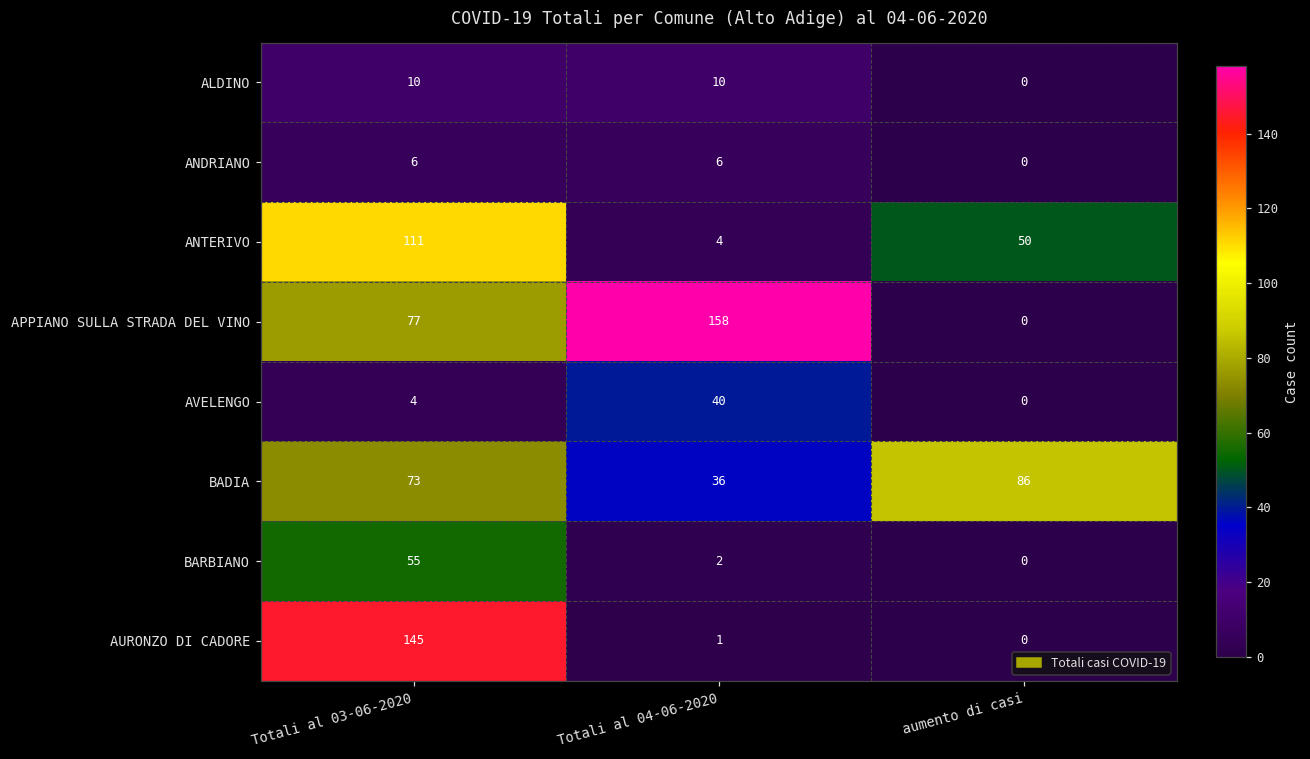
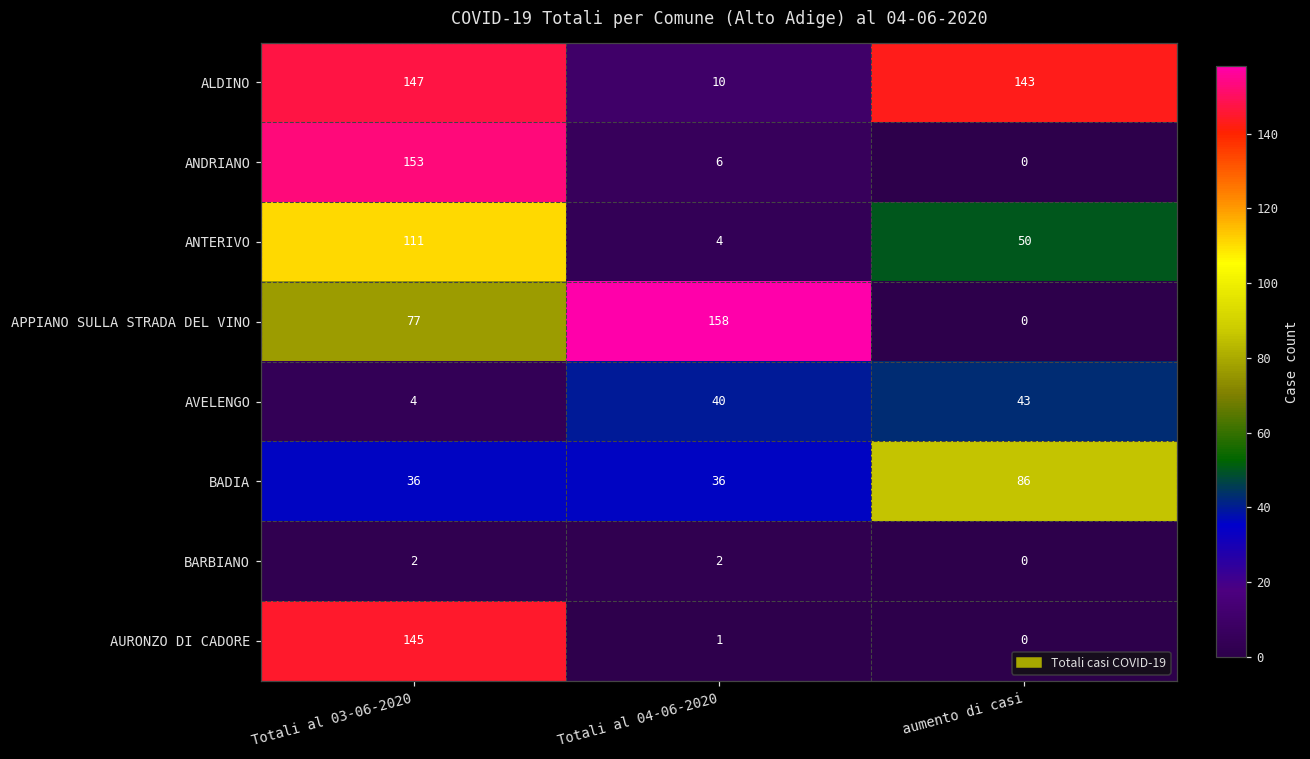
  {
    "ALDINO": {
-     "Totali al 03-06-2020": 10,
+     "Totali al 03-06-2020": 147,
      "Totali al 04-06-2020": 10,
-     "aumento di casi": 0
+     "aumento di casi": 143
    },
    "ANDRIANO": {
-     "Totali al 03-06-2020": 6,
+     "Totali al 03-06-2020": 153,
      "Totali al 04-06-2020": 6,
      "aumento di casi": 0
    },
    "ANTERIVO": {
      "Totali al 03-06-2020": 111,
      "Totali al 04-06-2020": 4,
      "aumento di casi": 50
    },
    "APPIANO SULLA STRADA DEL VINO": {
      "Totali al 03-06-2020": 77,
      "Totali al 04-06-2020": 158,
      "aumento di casi": 0
    },
    "AVELENGO": {
      "Totali al 03-06-2020": 4,
      "Totali al 04-06-2020": 40,
-     "aumento di casi": 0
+     "aumento di casi": 43
    },
    "BADIA": {
-     "Totali al 03-06-2020": 73,
+     "Totali al 03-06-2020": 36,
      "Totali al 04-06-2020": 36,
      "aumento di casi": 86
    },
    "BARBIANO": {
-     "Totali al 03-06-2020": 55,
+     "Totali al 03-06-2020": 2,
      "Totali al 04-06-2020": 2,
      "aumento di casi": 0
    },
    "AURONZO DI CADORE": {
      "Totali al 03-06-2020": 145,
      "Totali al 04-06-2020": 1,
      "aumento di casi": 0
    }
  }
